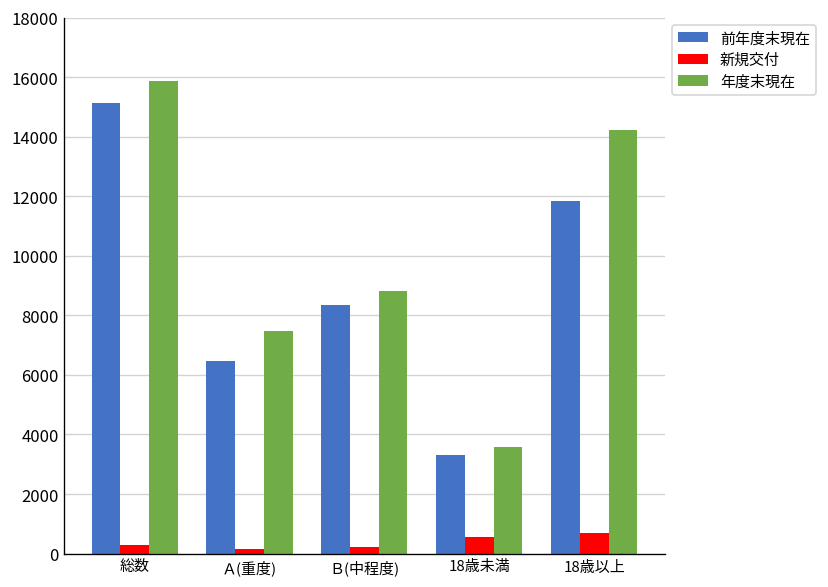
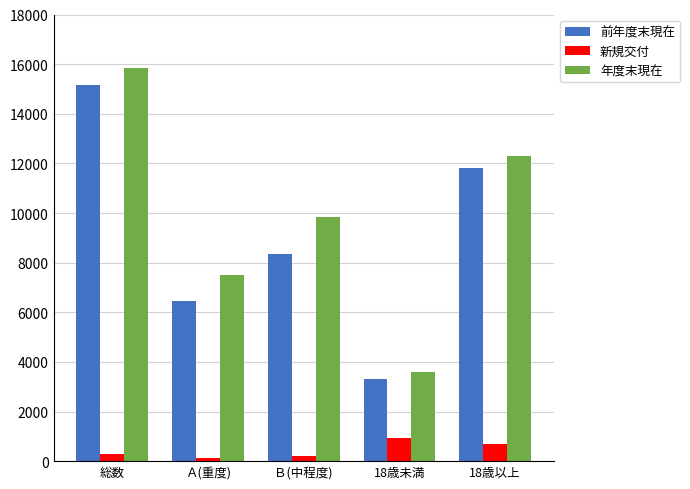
  {
    "前年度末現在": {
      "総数": 15100,
      "Ａ(重度)": 6500,
      "Ｂ(中程度)": 8300,
      "18歳未満": 3300,
      "18歳以上": 11800
    },
    "新規交付": {
      "総数": 300,
      "Ａ(重度)": 100,
      "Ｂ(中程度)": 200,
-     "18歳未満": 500,
+     "18歳未満": 900,
      "18歳以上": 700
    },
    "年度末現在": {
      "総数": 15900,
      "Ａ(重度)": 7500,
-     "Ｂ(中程度)": 8800,
+     "Ｂ(中程度)": 9800,
      "18歳未満": 3600,
-     "18歳以上": 14200
+     "18歳以上": 12300
    }
  }
